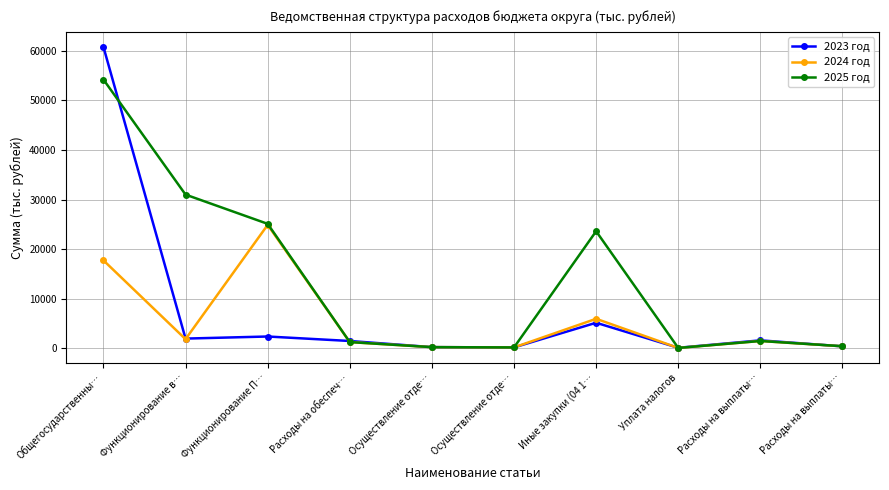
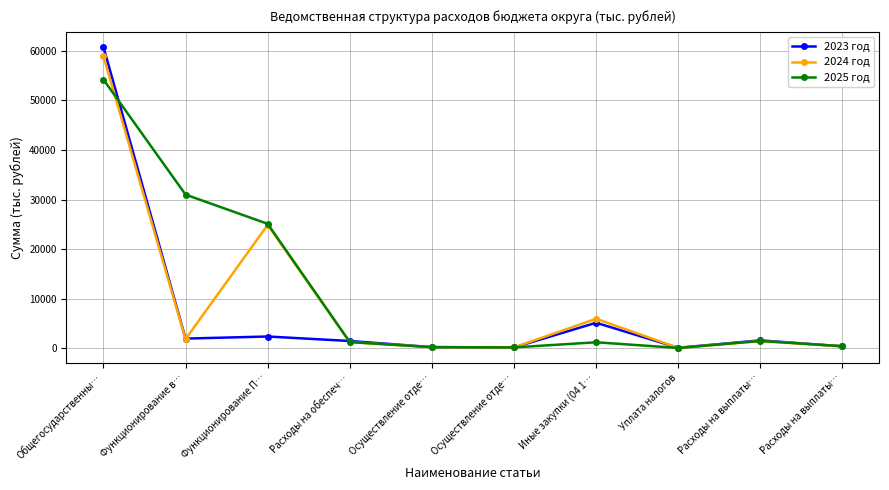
  {
    "2023 год": {
      "Общегосударственны…": 61000,
      "Функционирование П…": 2000,
      "Иные закупки (04 1…": 5000
    },
    "2024 год": {
-     "Общегосударственны…": 18000,
+     "Общегосударственны…": 59000,
      "Иные закупки (04 1…": 6000
    },
    "2025 год": {
      "Общегосударственны…": 54000,
      "Функционирование в…": 31000,
-     "Иные закупки (04 1…": 24000
+     "Иные закупки (04 1…": 1000
    }
  }
